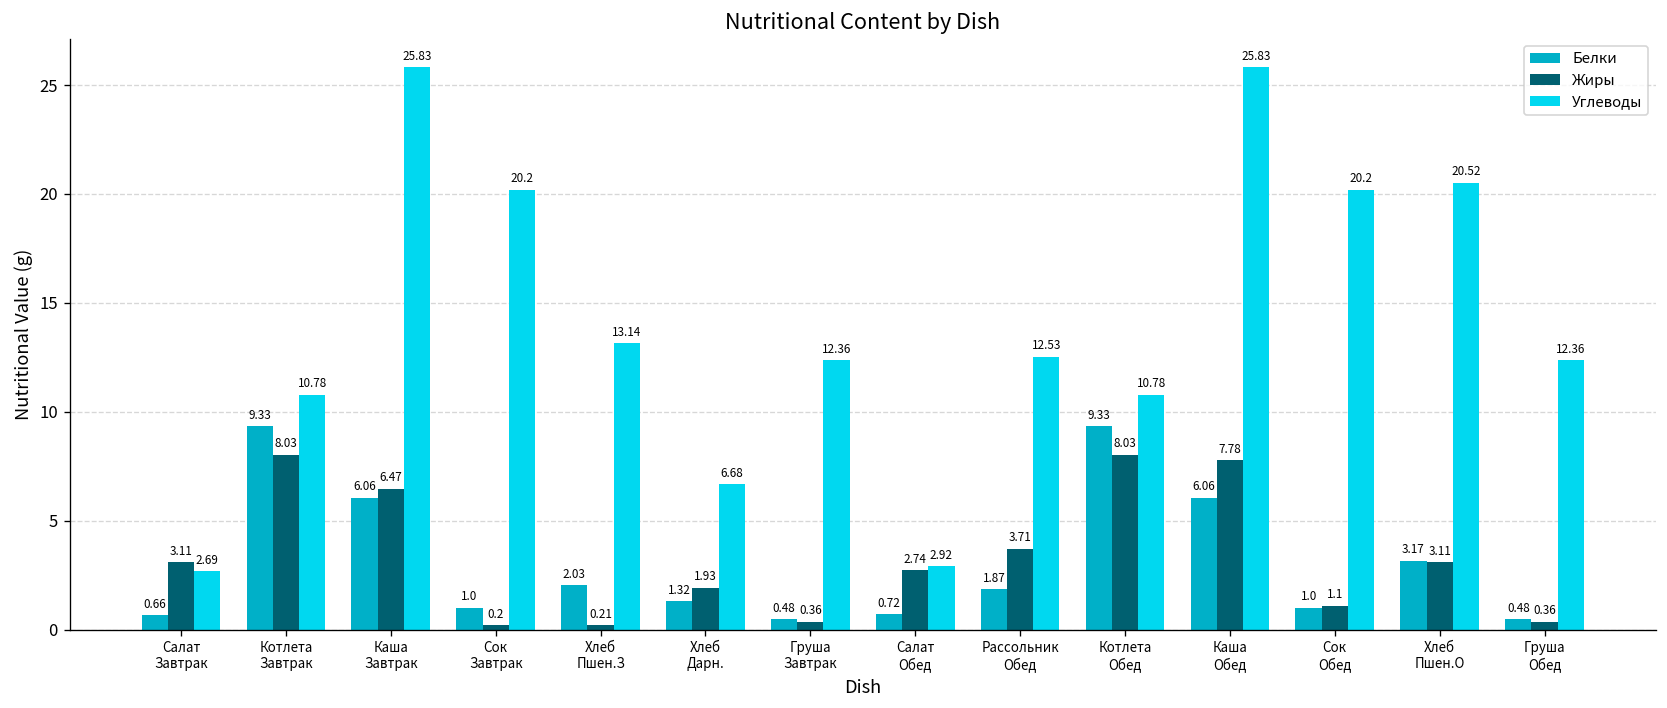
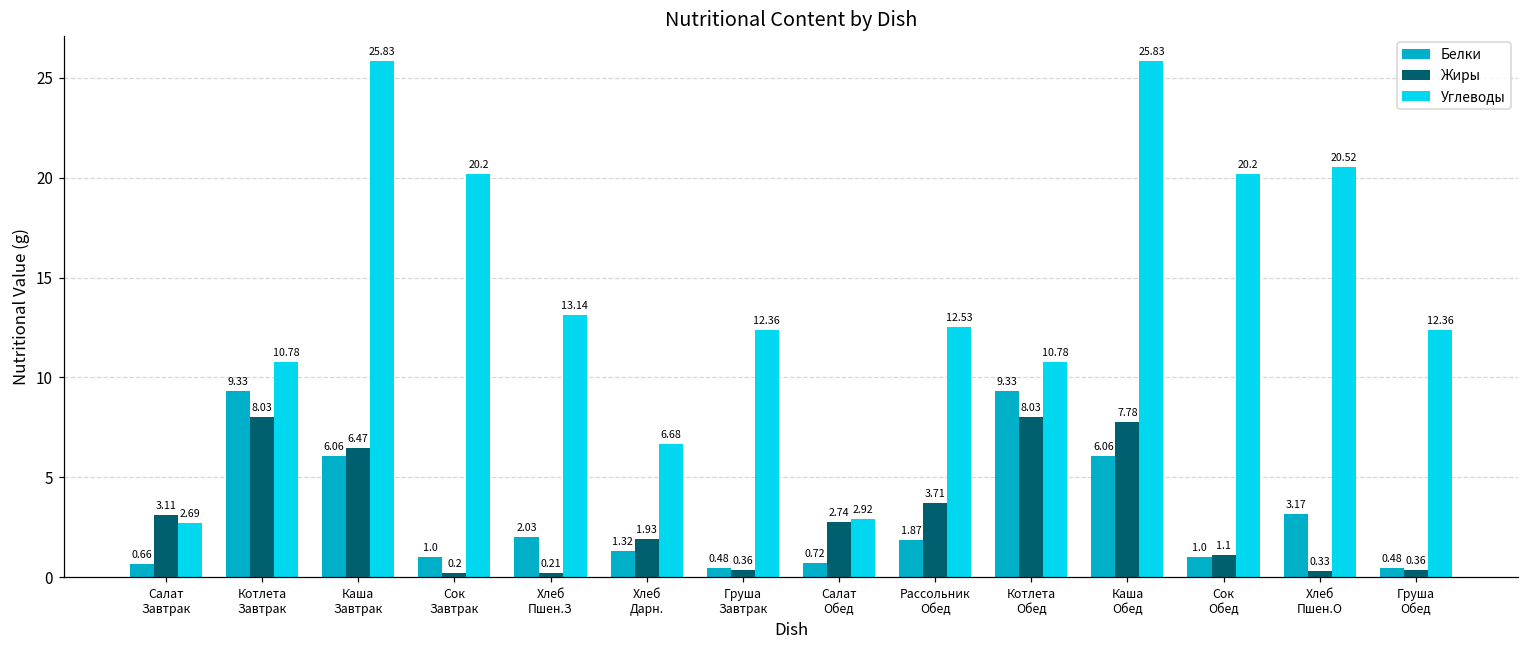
  {
    "Жиры": {
      "Салат Завтрак": 3.11,
      "Котлета Завтрак": 8.03,
      "Каша Завтрак": 6.47,
      "Сок Завтрак": 0.2,
      "Хлеб Пшен.З": 0.21,
      "Хлеб Дарн.": 1.93,
      "Груша Завтрак": 0.36,
      "Салат Обед": 2.74,
      "Рассольник Обед": 3.71,
      "Котлета Обед": 8.03,
      "Каша Обед": 7.78,
      "Сок Обед": 1.1,
-     "Хлеб Пшен.О": 3.11,
+     "Хлеб Пшен.О": 0.33,
      "Груша Обед": 0.36
    }
  }
